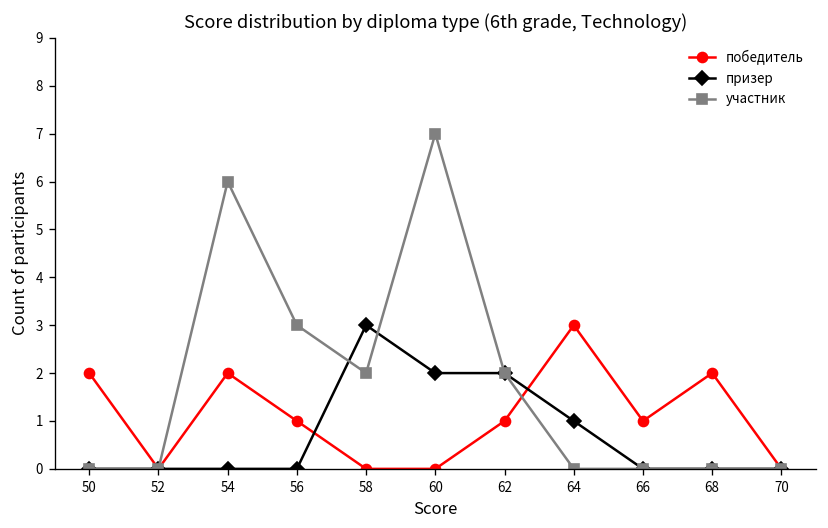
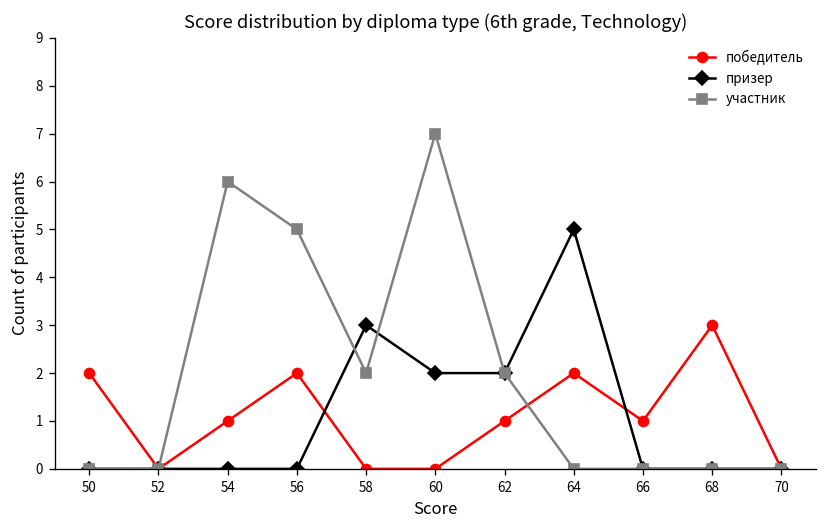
  {
    "победитель": {
      "50": 2,
-     "54": 2,
-     "56": 1,
+     "54": 1,
+     "56": 2,
      "58": 0,
      "60": 0,
      "62": 1,
-     "64": 3,
+     "64": 2,
      "66": 1,
-     "68": 2
+     "68": 3
    },
    "призер": {
      "54": 0,
      "56": 0,
      "58": 3,
      "60": 2,
-     "64": 1
+     "64": 5
    },
    "участник": {
      "54": 6,
-     "56": 3,
+     "56": 5,
      "58": 2,
      "60": 7,
      "64": 0
    }
  }
